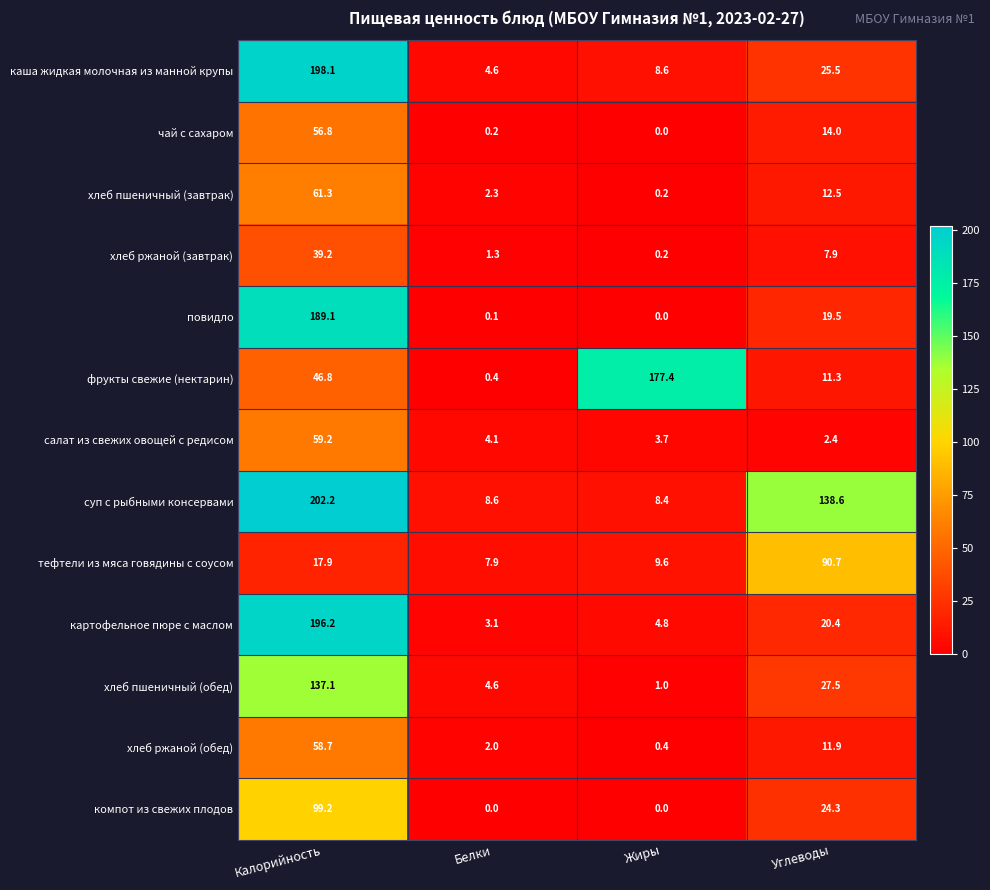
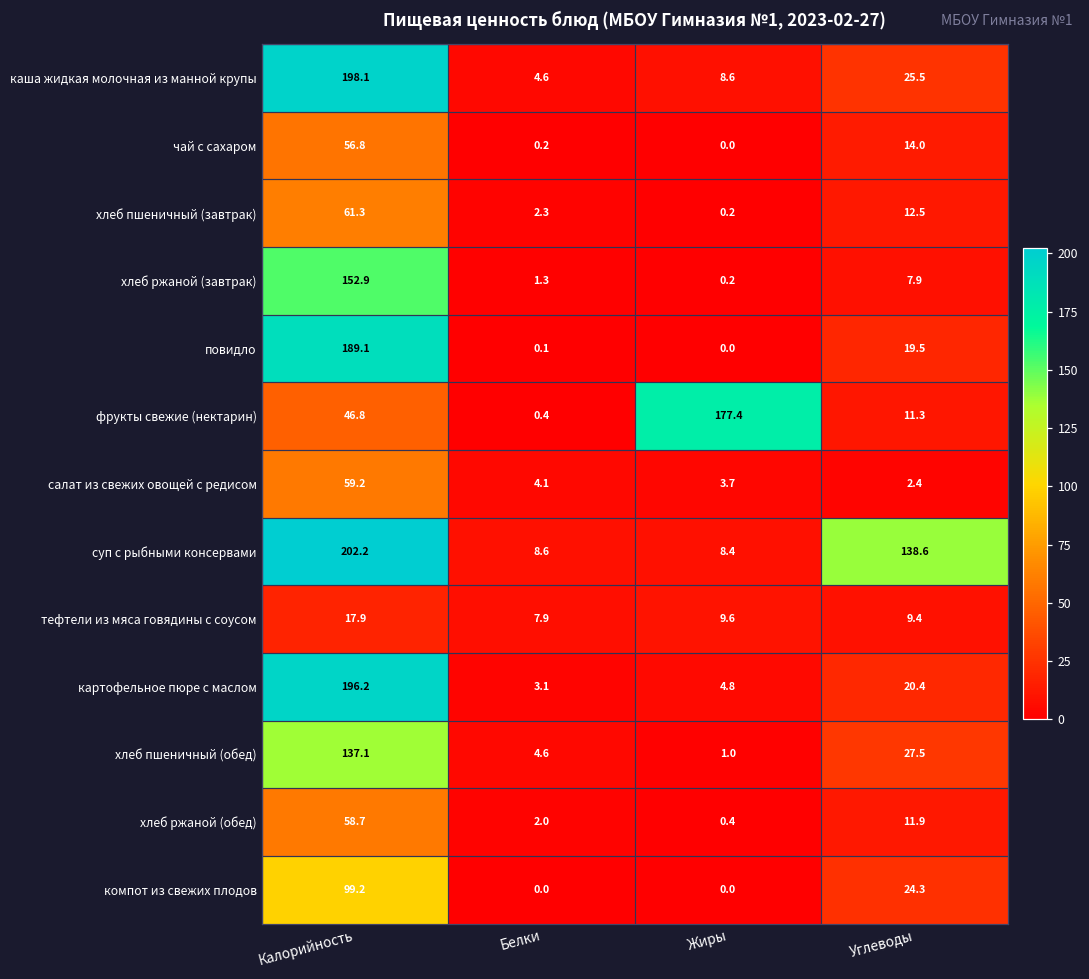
  {
    "каша жидкая молочная из манной крупы": {
      "Калорийность": 198.1,
      "Белки": 4.6,
      "Жиры": 8.6,
      "Углеводы": 25.5
    },
    "чай с сахаром": {
      "Калорийность": 56.8,
      "Белки": 0.2,
      "Жиры": 0.0,
      "Углеводы": 14.0
    },
    "хлеб пшеничный (завтрак)": {
      "Калорийность": 61.3,
      "Белки": 2.3,
      "Жиры": 0.2,
      "Углеводы": 12.5
    },
    "хлеб ржаной (завтрак)": {
-     "Калорийность": 39.2,
+     "Калорийность": 152.9,
      "Белки": 1.3,
      "Жиры": 0.2,
      "Углеводы": 7.9
    },
    "повидло": {
      "Калорийность": 189.1,
      "Белки": 0.1,
      "Жиры": 0.0,
      "Углеводы": 19.5
    },
    "фрукты свежие (нектарин)": {
      "Калорийность": 46.8,
      "Белки": 0.4,
      "Жиры": 177.4,
      "Углеводы": 11.3
    },
    "салат из свежих овощей с редисом": {
      "Калорийность": 59.2,
      "Белки": 4.1,
      "Жиры": 3.7,
      "Углеводы": 2.4
    },
    "суп с рыбными консервами": {
      "Калорийность": 202.2,
      "Белки": 8.6,
      "Жиры": 8.4,
      "Углеводы": 138.6
    },
    "тефтели из мяса говядины с соусом": {
      "Калорийность": 17.9,
      "Белки": 7.9,
      "Жиры": 9.6,
-     "Углеводы": 90.7
+     "Углеводы": 9.4
    },
    "картофельное пюре с маслом": {
      "Калорийность": 196.2,
      "Белки": 3.1,
      "Жиры": 4.8,
      "Углеводы": 20.4
    },
    "хлеб пшеничный (обед)": {
      "Калорийность": 137.1,
      "Белки": 4.6,
      "Жиры": 1.0,
      "Углеводы": 27.5
    },
    "хлеб ржаной (обед)": {
      "Калорийность": 58.7,
      "Белки": 2.0,
      "Жиры": 0.4,
      "Углеводы": 11.9
    },
    "компот из свежих плодов": {
      "Калорийность": 99.2,
      "Белки": 0.0,
      "Жиры": 0.0,
      "Углеводы": 24.3
    }
  }
